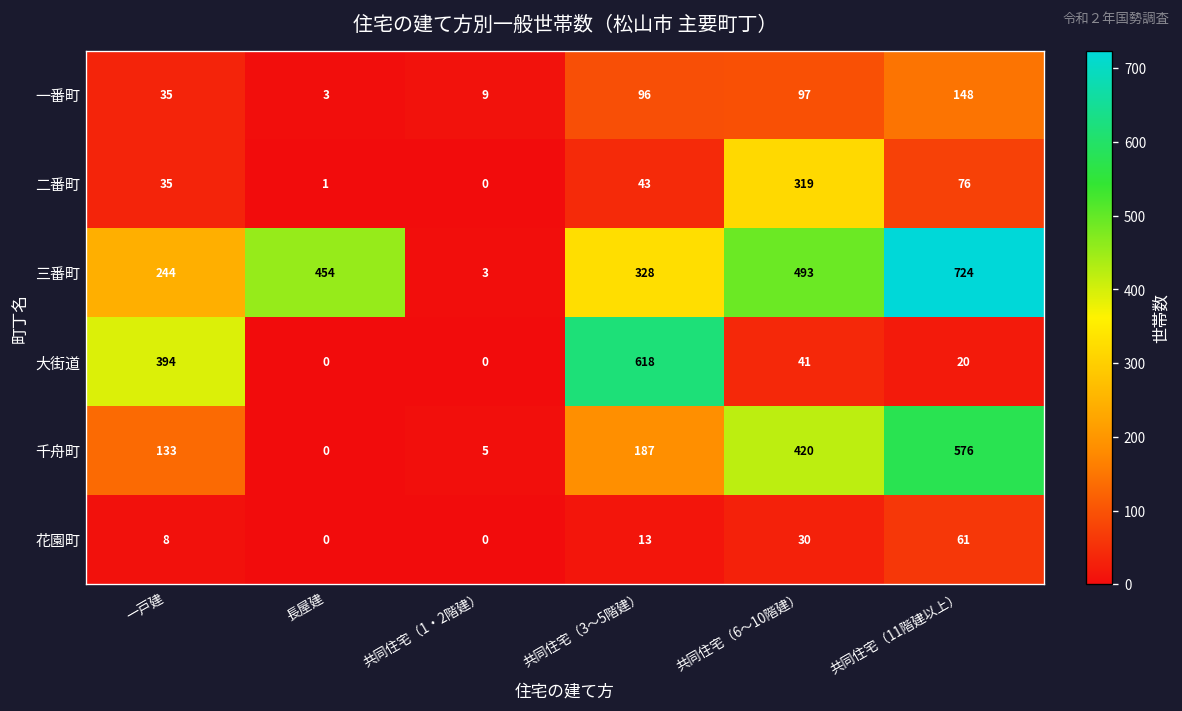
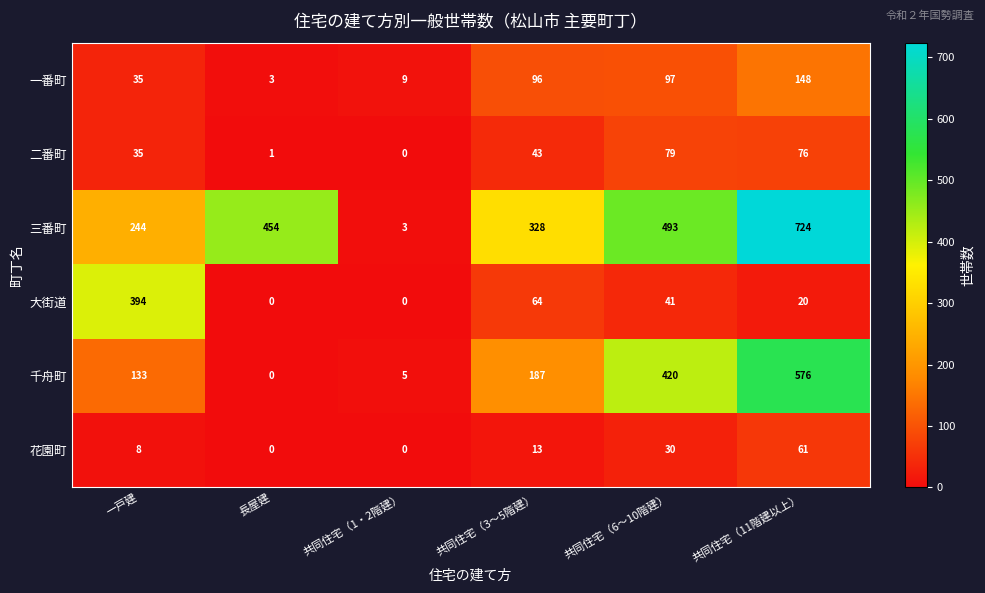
  {
    "一番町": {
      "一戸建": 35,
      "長屋建": 3,
      "共同住宅（1・2階建）": 9,
      "共同住宅（3～5階建）": 96,
      "共同住宅（6～10階建）": 97,
      "共同住宅（11階建以上）": 148
    },
    "二番町": {
      "一戸建": 35,
      "長屋建": 1,
      "共同住宅（1・2階建）": 0,
      "共同住宅（3～5階建）": 43,
-     "共同住宅（6～10階建）": 319,
+     "共同住宅（6～10階建）": 79,
      "共同住宅（11階建以上）": 76
    },
    "三番町": {
      "一戸建": 244,
      "長屋建": 454,
      "共同住宅（1・2階建）": 3,
      "共同住宅（3～5階建）": 328,
      "共同住宅（6～10階建）": 493,
      "共同住宅（11階建以上）": 724
    },
    "大街道": {
      "一戸建": 394,
      "長屋建": 0,
      "共同住宅（1・2階建）": 0,
-     "共同住宅（3～5階建）": 618,
+     "共同住宅（3～5階建）": 64,
      "共同住宅（6～10階建）": 41,
      "共同住宅（11階建以上）": 20
    },
    "千舟町": {
      "一戸建": 133,
      "長屋建": 0,
      "共同住宅（1・2階建）": 5,
      "共同住宅（3～5階建）": 187,
      "共同住宅（6～10階建）": 420,
      "共同住宅（11階建以上）": 576
    },
    "花園町": {
      "一戸建": 8,
      "長屋建": 0,
      "共同住宅（1・2階建）": 0,
      "共同住宅（3～5階建）": 13,
      "共同住宅（6～10階建）": 30,
      "共同住宅（11階建以上）": 61
    }
  }
